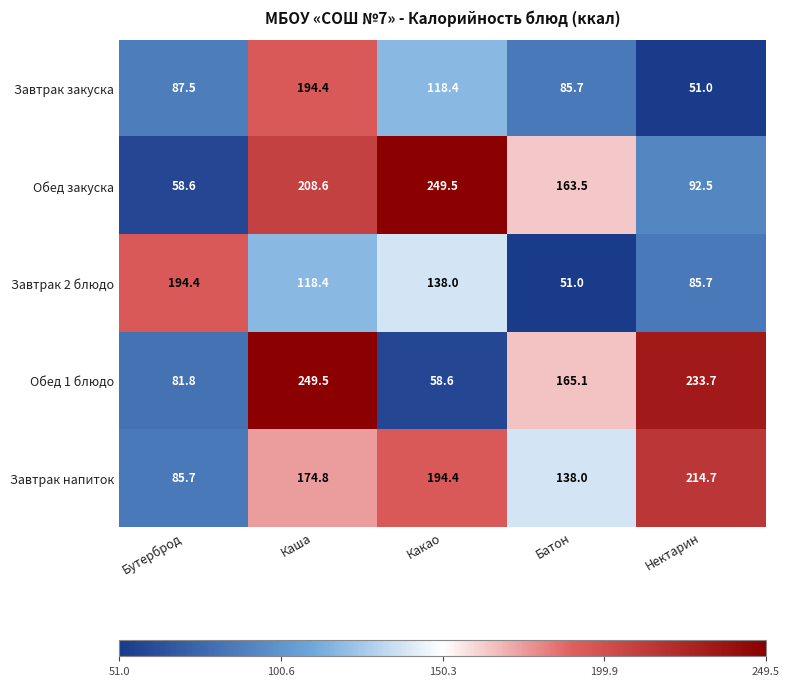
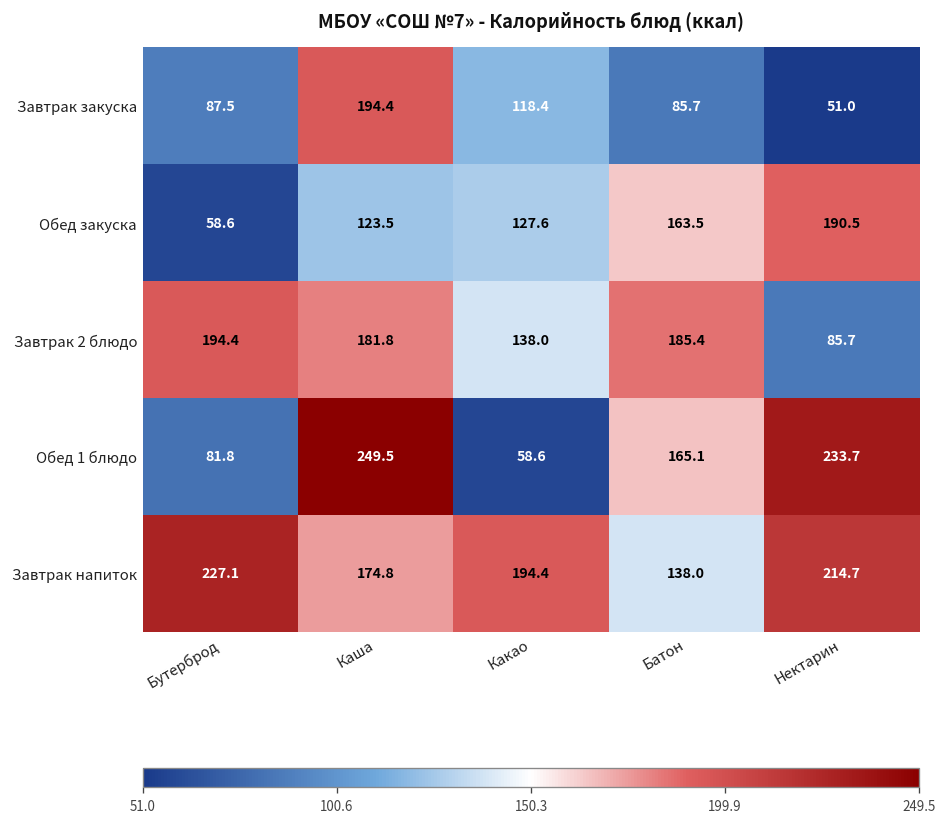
  {
    "Завтрак закуска": {
      "Бутерброд": 87.5,
      "Каша": 194.4,
      "Какао": 118.4,
      "Батон": 85.7,
      "Нектарин": 51.0
    },
    "Обед закуска": {
      "Бутерброд": 58.6,
-     "Каша": 208.6,
-     "Какао": 249.5,
+     "Каша": 123.5,
+     "Какао": 127.6,
      "Батон": 163.5,
-     "Нектарин": 92.5
+     "Нектарин": 190.5
    },
    "Завтрак 2 блюдо": {
      "Бутерброд": 194.4,
-     "Каша": 118.4,
+     "Каша": 181.8,
      "Какао": 138.0,
-     "Батон": 51.0,
+     "Батон": 185.4,
      "Нектарин": 85.7
    },
    "Обед 1 блюдо": {
      "Бутерброд": 81.8,
      "Каша": 249.5,
      "Какао": 58.6,
      "Батон": 165.1,
      "Нектарин": 233.7
    },
    "Завтрак напиток": {
-     "Бутерброд": 85.7,
+     "Бутерброд": 227.1,
      "Каша": 174.8,
      "Какао": 194.4,
      "Батон": 138.0,
      "Нектарин": 214.7
    }
  }
